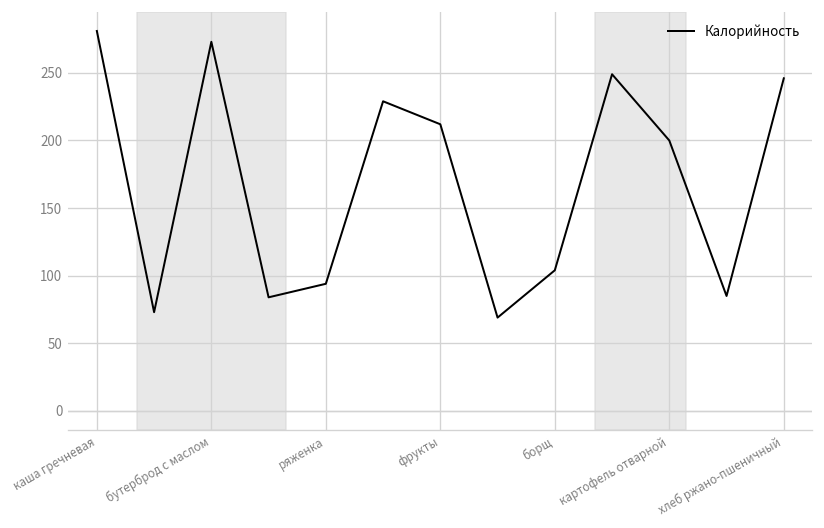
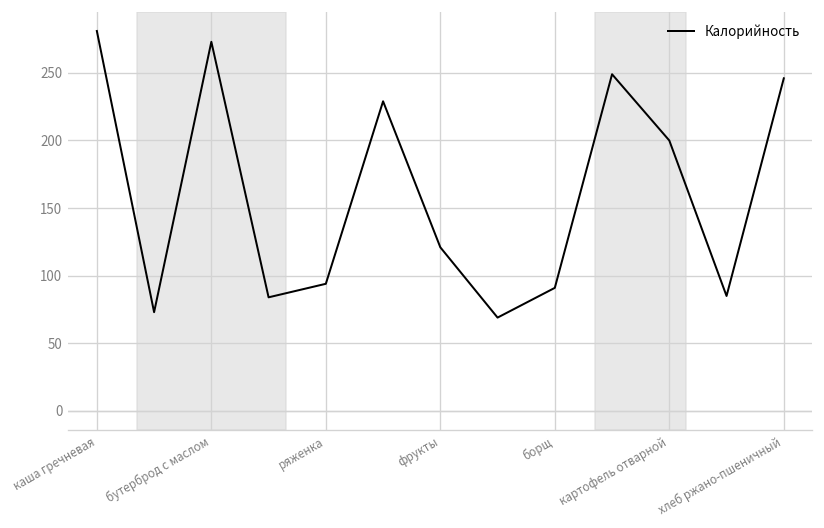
  {
    "каша гречневая": 281,
    "бутерброд с маслом": 273,
    "ряженка": 94,
-   "фрукты": 212,
-   "борщ": 104,
+   "фрукты": 121,
+   "борщ": 91,
    "картофель отварной": 200,
    "хлеб ржано-пшеничный": 246
  }
